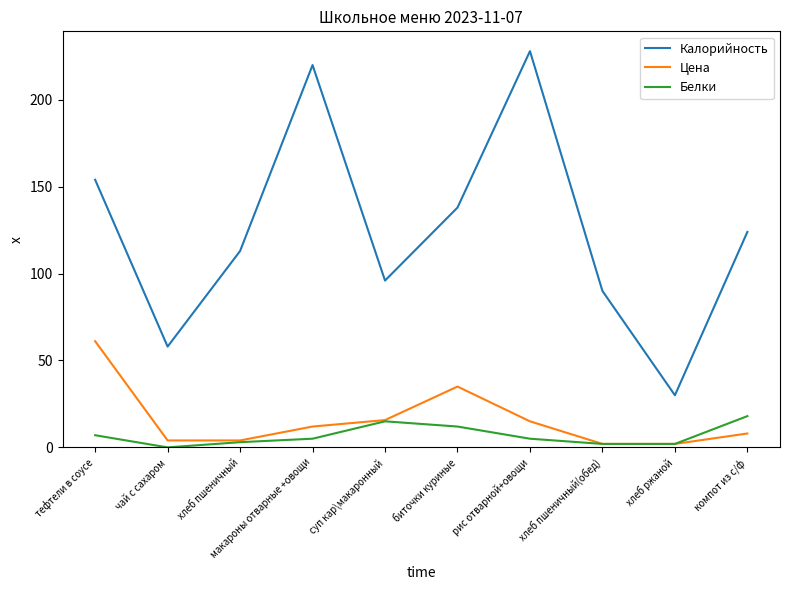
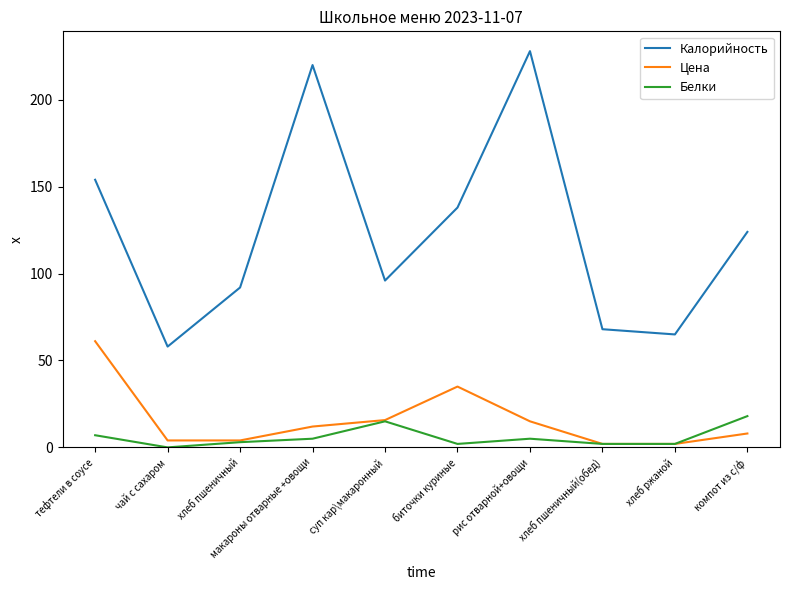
  {
    "Калорийность": {
      "тефтели в соусе": 154,
      "чай с сахаром": 58,
-     "хлеб пшеничный": 113,
+     "хлеб пшеничный": 92,
      "макароны отварные +овощи": 220,
      "суп кар\\макаронный": 96,
      "биточки куриные": 138,
      "рис отварной+овощи": 228,
-     "хлеб пшеничный(обед)": 90,
-     "хлеб ржаной": 30,
+     "хлеб пшеничный(обед)": 68,
+     "хлеб ржаной": 65,
      "компот из с/ф": 124
    },
    "Цена": {
      "тефтели в соусе": 61,
      "чай с сахаром": 4,
      "макароны отварные +овощи": 12,
      "биточки куриные": 35,
      "рис отварной+овощи": 15,
      "компот из с/ф": 8
    },
    "Белки": {
      "тефтели в соусе": 7,
      "чай с сахаром": 0,
      "макароны отварные +овощи": 5,
-     "биточки куриные": 12,
+     "биточки куриные": 2,
      "рис отварной+овощи": 5,
      "компот из с/ф": 18
    }
  }
